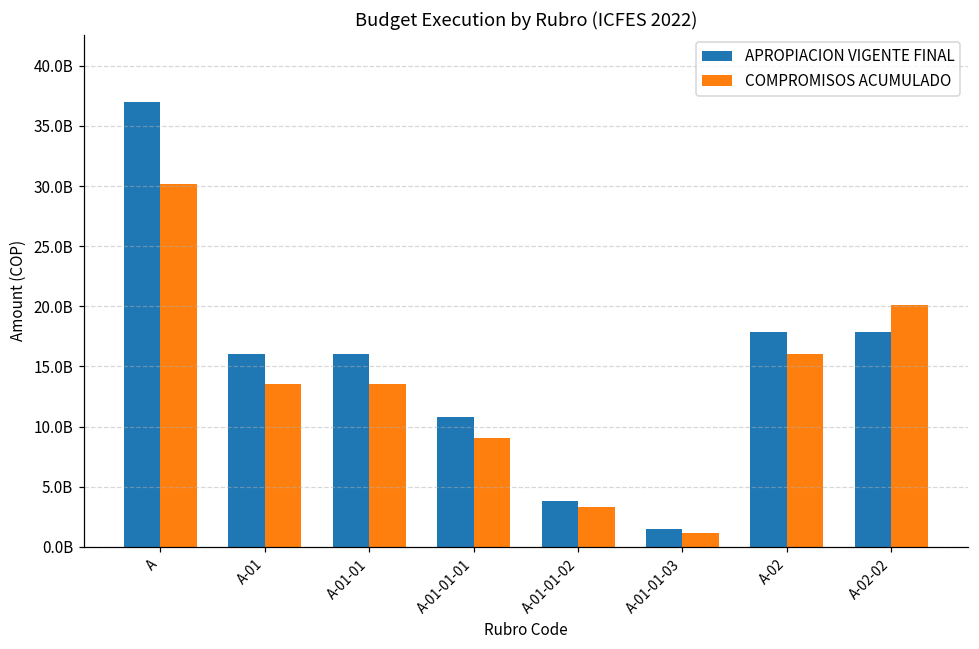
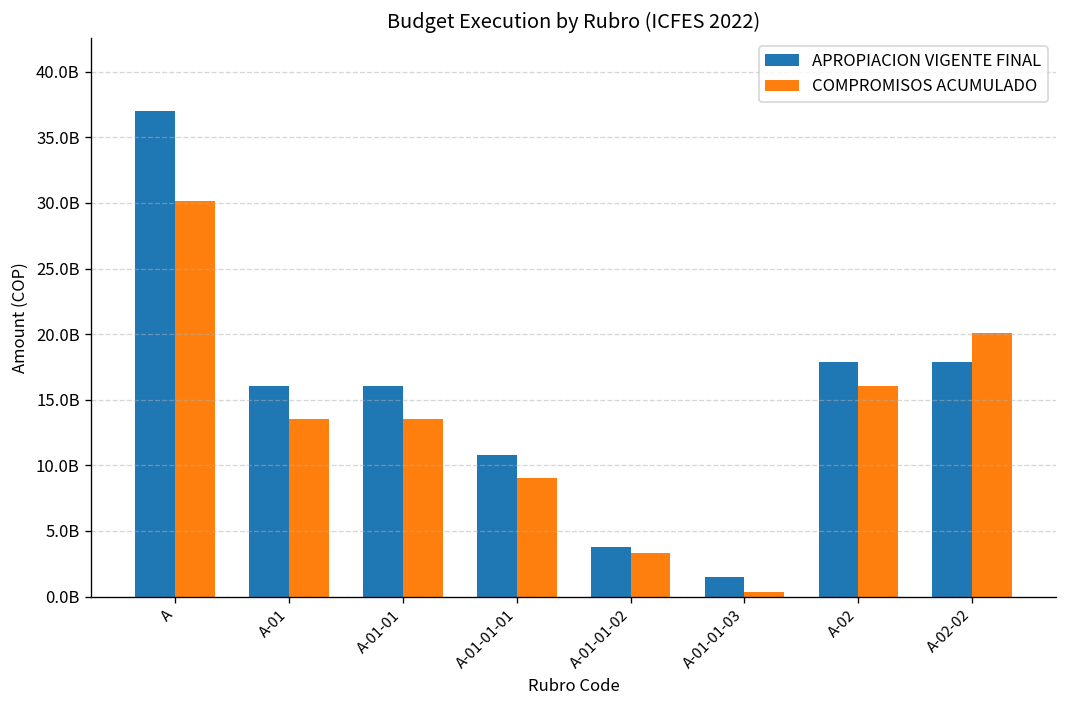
  {
    "APROPIACION VIGENTE FINAL": {
      "A": 37000000000,
      "A-01": 16000000000,
      "A-01-01": 16000000000,
      "A-01-01-01": 10800000000,
      "A-01-01-02": 3800000000,
      "A-01-01-03": 1500000000,
      "A-02": 17900000000,
      "A-02-02": 17900000000
    },
    "COMPROMISOS ACUMULADO": {
      "A": 30100000000,
      "A-01": 13500000000,
      "A-01-01": 13500000000,
      "A-01-01-01": 9000000000,
      "A-01-01-02": 3400000000,
-     "A-01-01-03": 1200000000,
+     "A-01-01-03": 400000000,
      "A-02": 16000000000,
      "A-02-02": 20100000000
    }
  }
